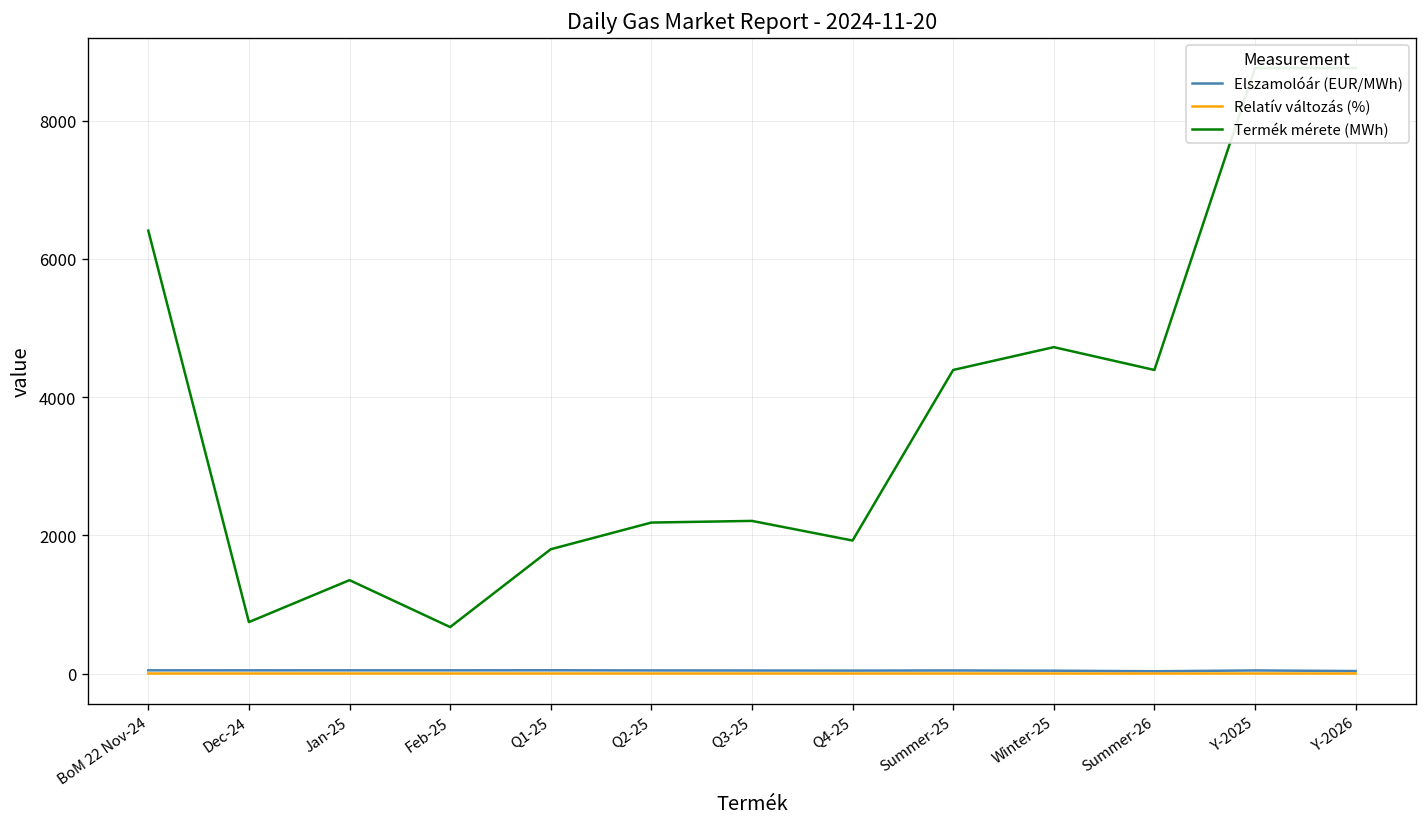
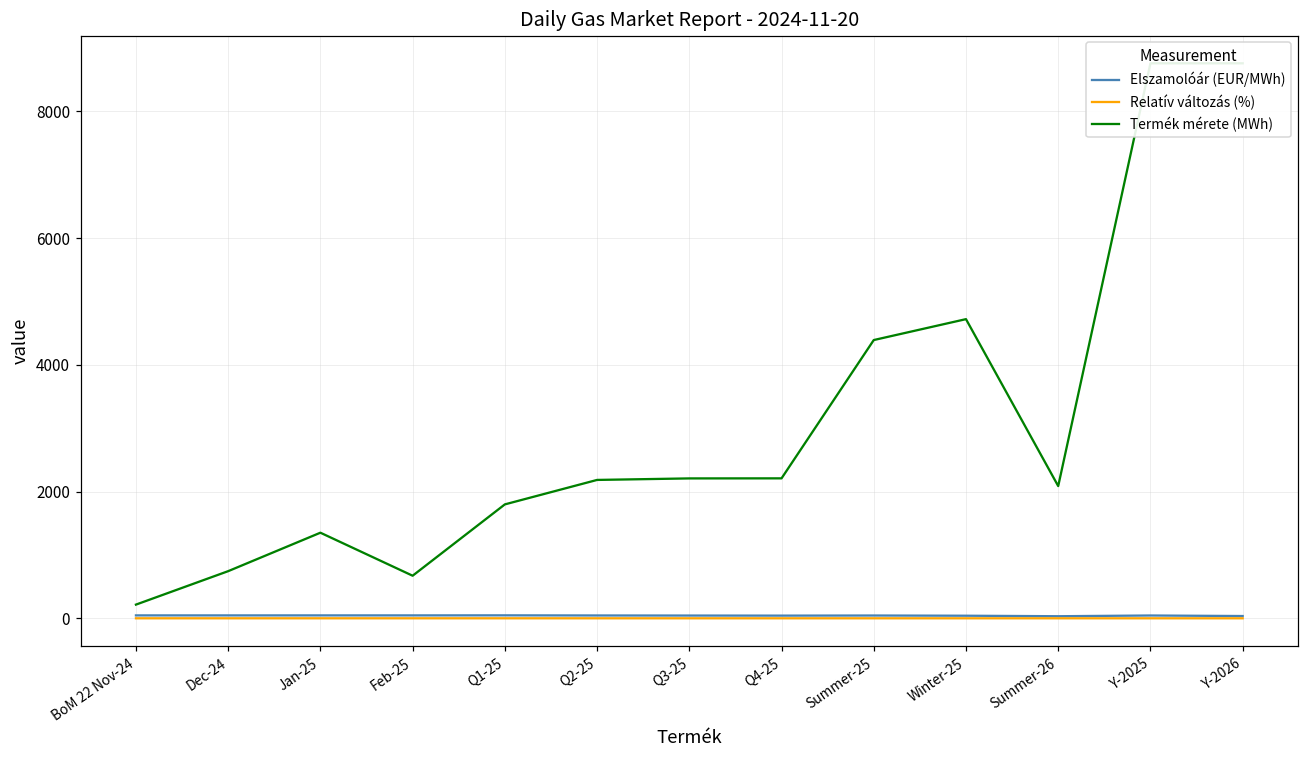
  {
    "Elszamolóár (EUR/MWh)": {
      "BoM 22 Nov-24": 0,
      "Dec-24": 0,
      "Jan-25": 0,
      "Feb-25": 0,
      "Q1-25": 0,
      "Q2-25": 0,
      "Y-2025": 0
    },
    "Relatív változás (%)": {
      "BoM 22 Nov-24": 0,
      "Dec-24": 0,
      "Jan-25": 0,
      "Feb-25": 0,
      "Q1-25": 0,
      "Q2-25": 0,
      "Y-2025": 0
    },
    "Termék mérete (MWh)": {
-     "BoM 22 Nov-24": 6400,
+     "BoM 22 Nov-24": 200,
      "Dec-24": 700,
      "Jan-25": 1400,
      "Feb-25": 700,
      "Q1-25": 1800,
      "Q2-25": 2200,
      "Q3-25": 2200,
-     "Q4-25": 1900,
+     "Q4-25": 2200,
      "Summer-25": 4400,
      "Winter-25": 4700,
-     "Summer-26": 4400
+     "Summer-26": 2100
    }
  }
